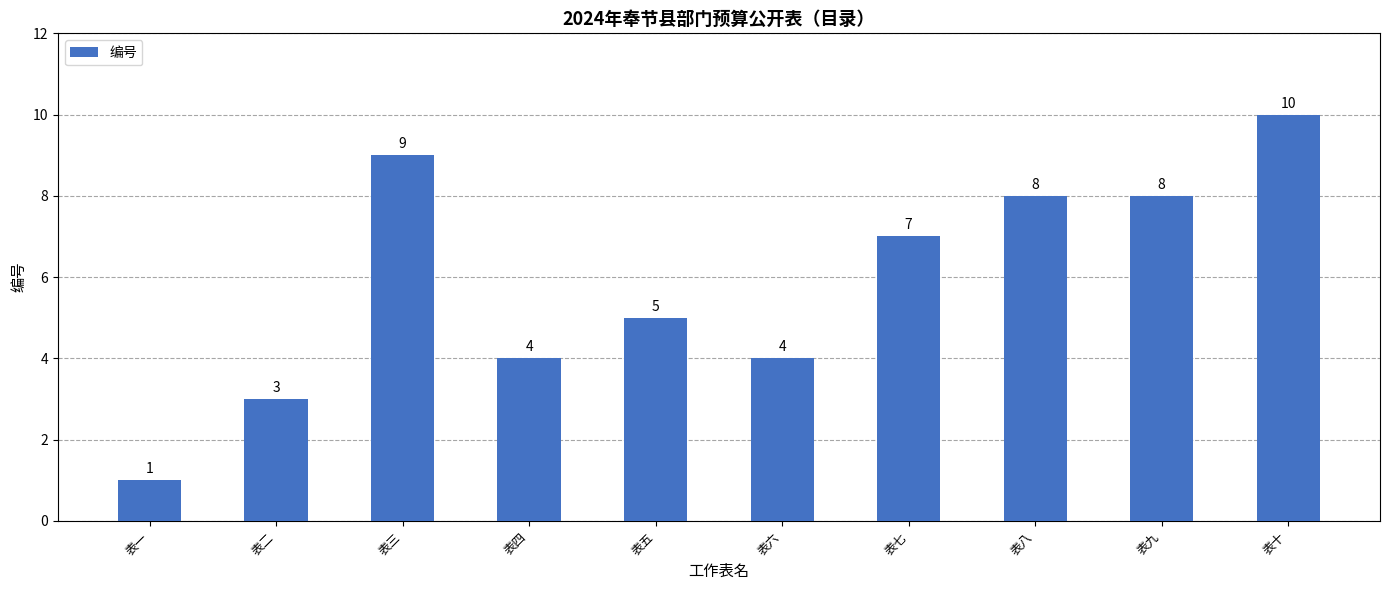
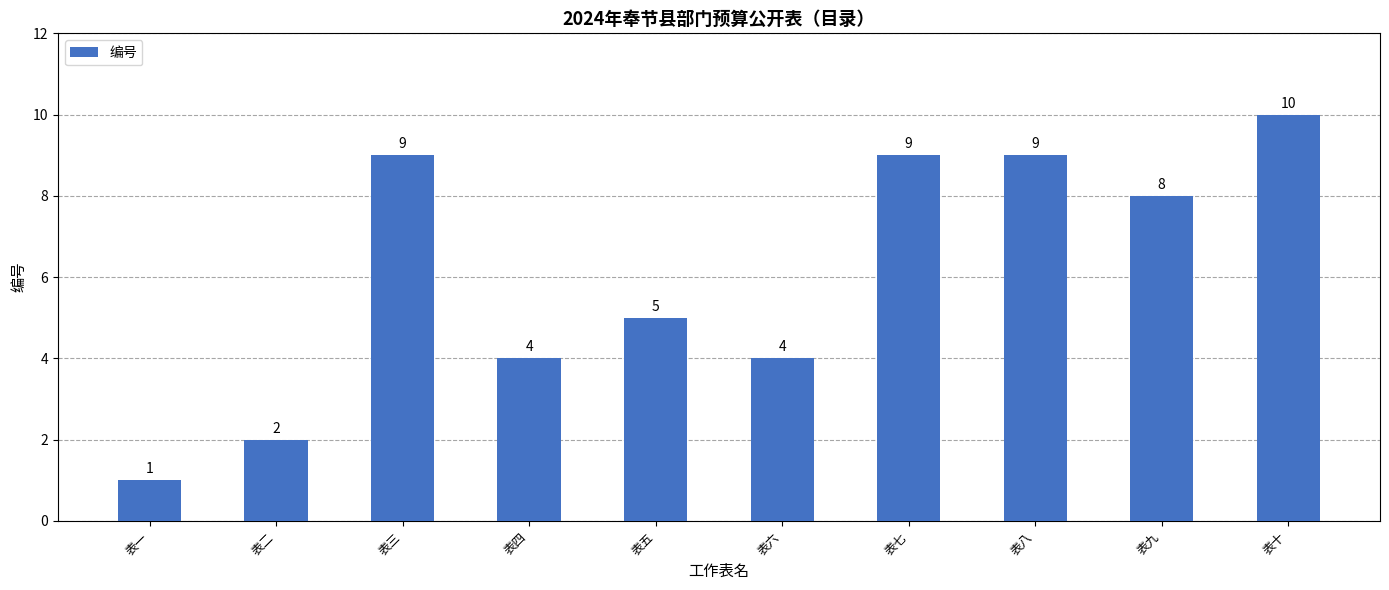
  {
    "表一": 1,
-   "表二": 3,
+   "表二": 2,
    "表三": 9,
    "表四": 4,
    "表五": 5,
    "表六": 4,
-   "表七": 7,
-   "表八": 8,
+   "表七": 9,
+   "表八": 9,
    "表九": 8,
    "表十": 10
  }
